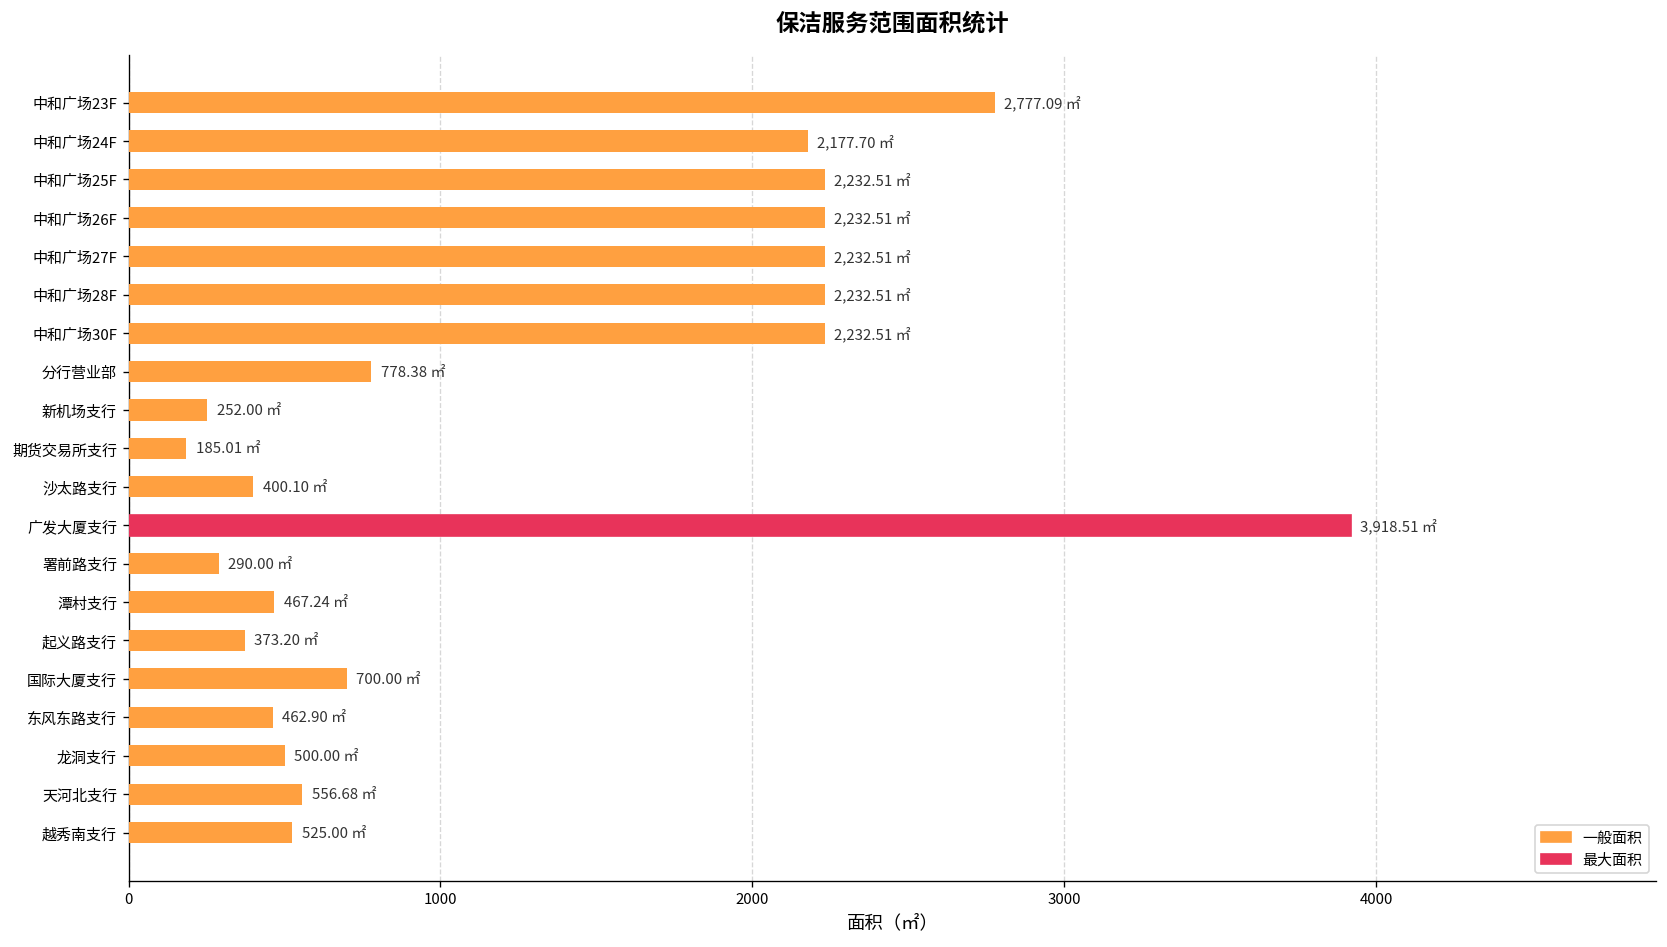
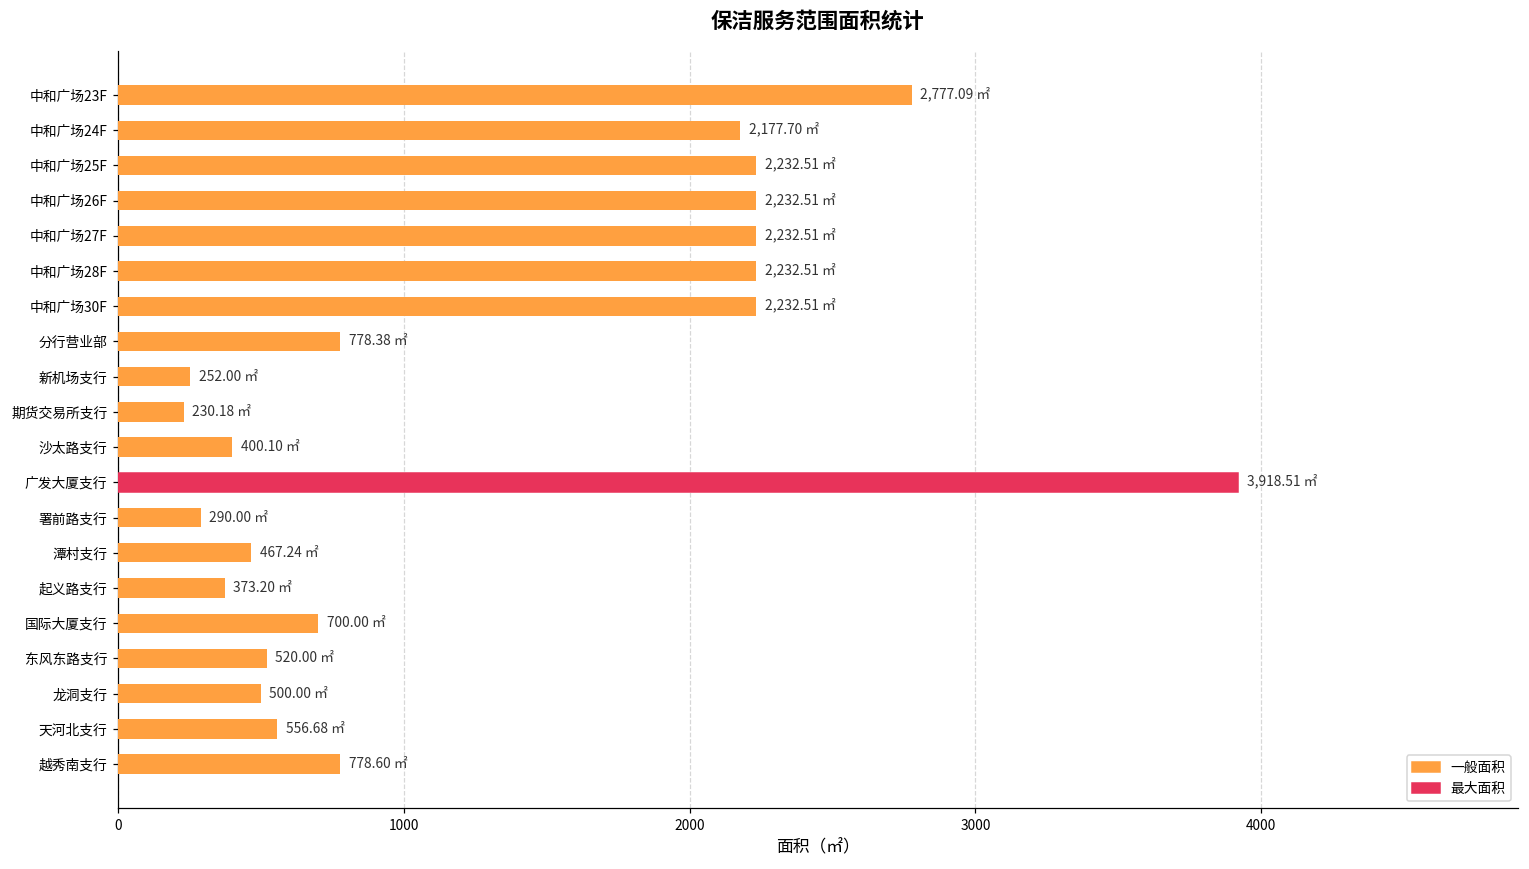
  {
    "中和广场23F": "2,777.09",
    "中和广场24F": "2,177.70",
    "中和广场25F": "2,232.51",
    "中和广场26F": "2,232.51",
    "中和广场27F": "2,232.51",
    "中和广场28F": "2,232.51",
    "中和广场30F": "2,232.51",
    "分行营业部": "778.38",
    "新机场支行": "252.00",
-   "期货交易所支行": "185.01",
+   "期货交易所支行": "230.18",
    "沙太路支行": "400.10",
    "广发大厦支行": "3,918.51",
    "署前路支行": "290.00",
    "潭村支行": "467.24",
    "起义路支行": "373.20",
    "国际大厦支行": "700.00",
-   "东风东路支行": "462.90",
+   "东风东路支行": "520.00",
    "龙洞支行": "500.00",
    "天河北支行": "556.68",
-   "越秀南支行": "525.00"
+   "越秀南支行": "778.60"
  }
